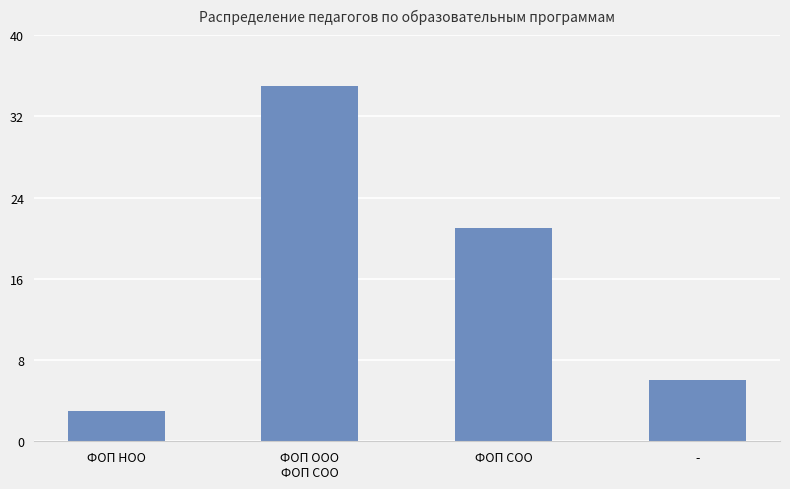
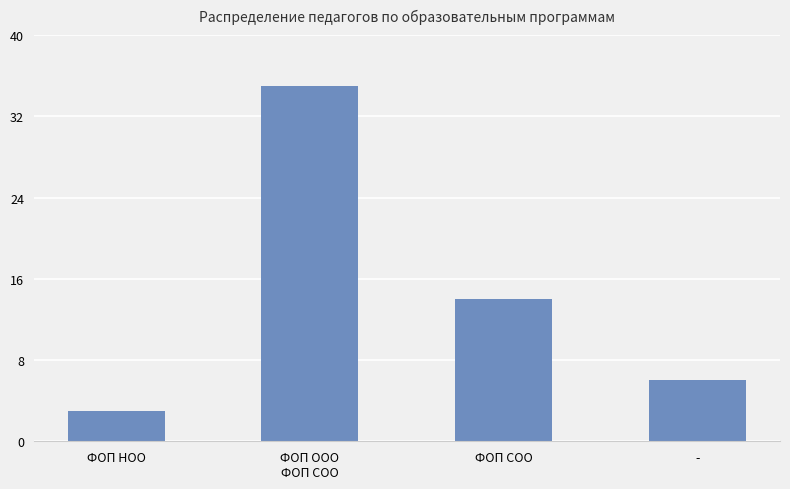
  {
    "ФОП НОО": 3,
    "ФОП ООО ФОП СОО": 35,
-   "ФОП СОО": 21,
+   "ФОП СОО": 14,
    "-": 6
  }
